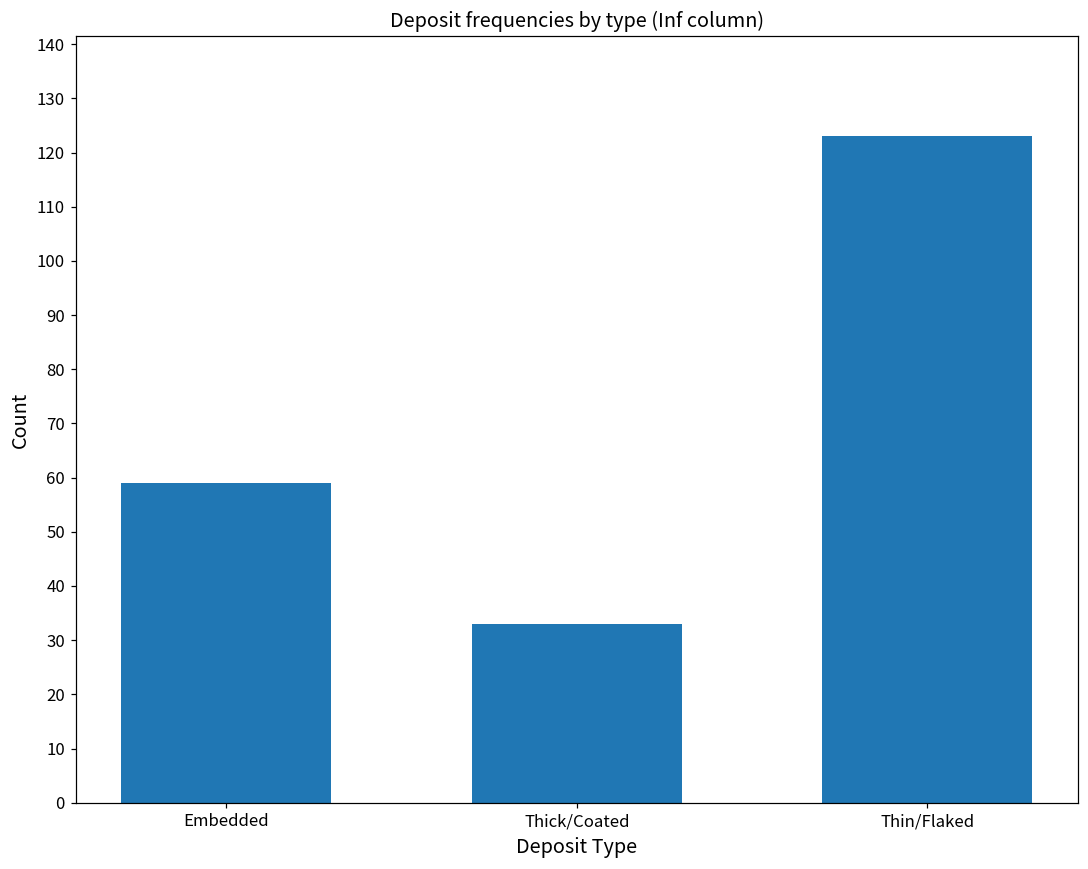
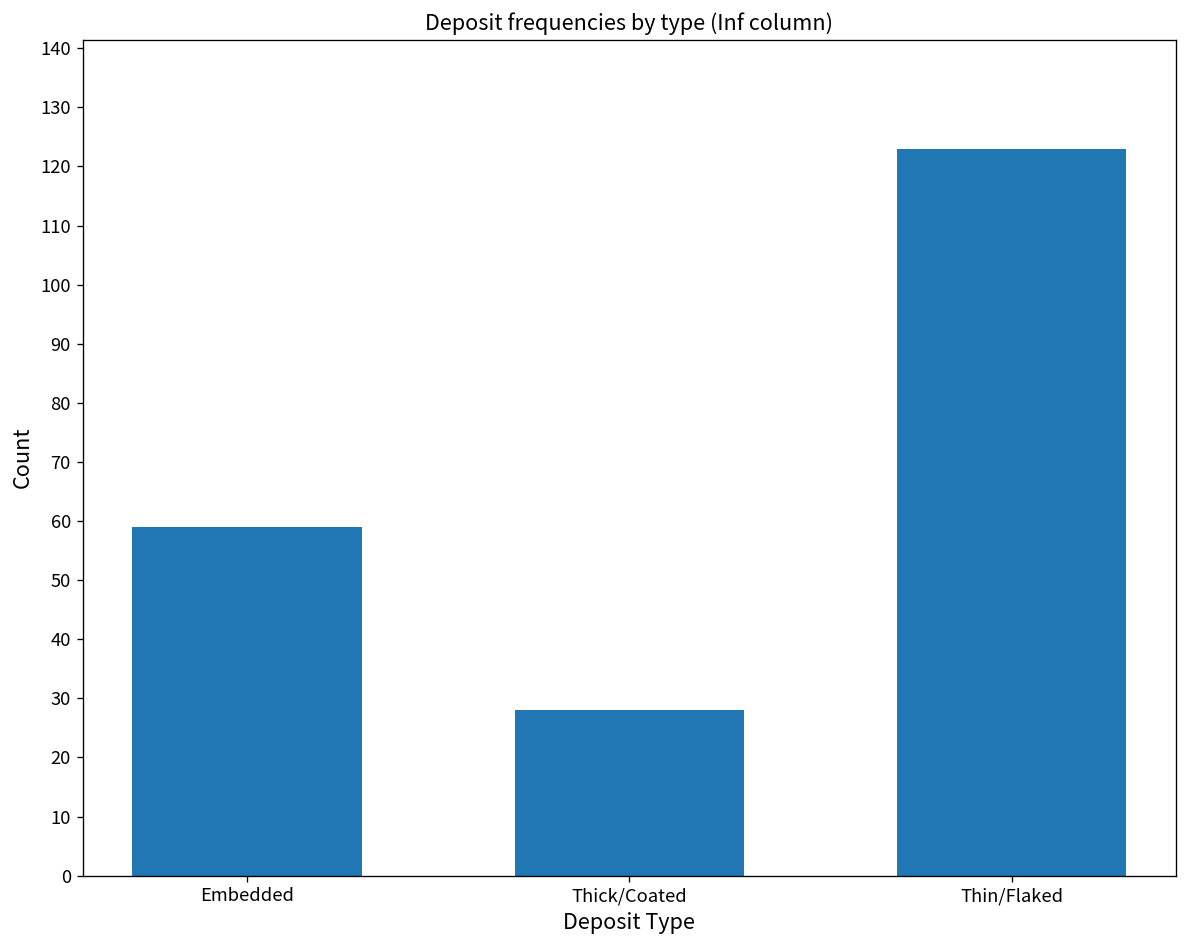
  {
    "Embedded": 59,
-   "Thick/Coated": 33,
+   "Thick/Coated": 28,
    "Thin/Flaked": 123
  }
